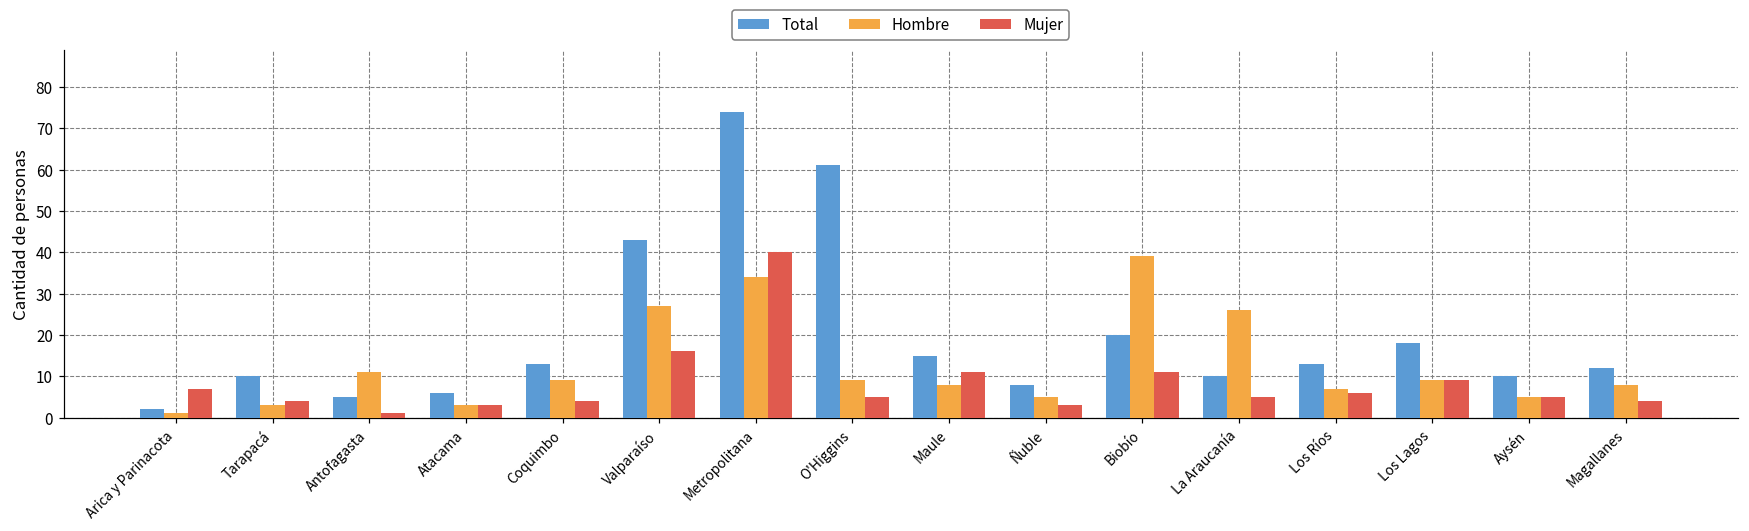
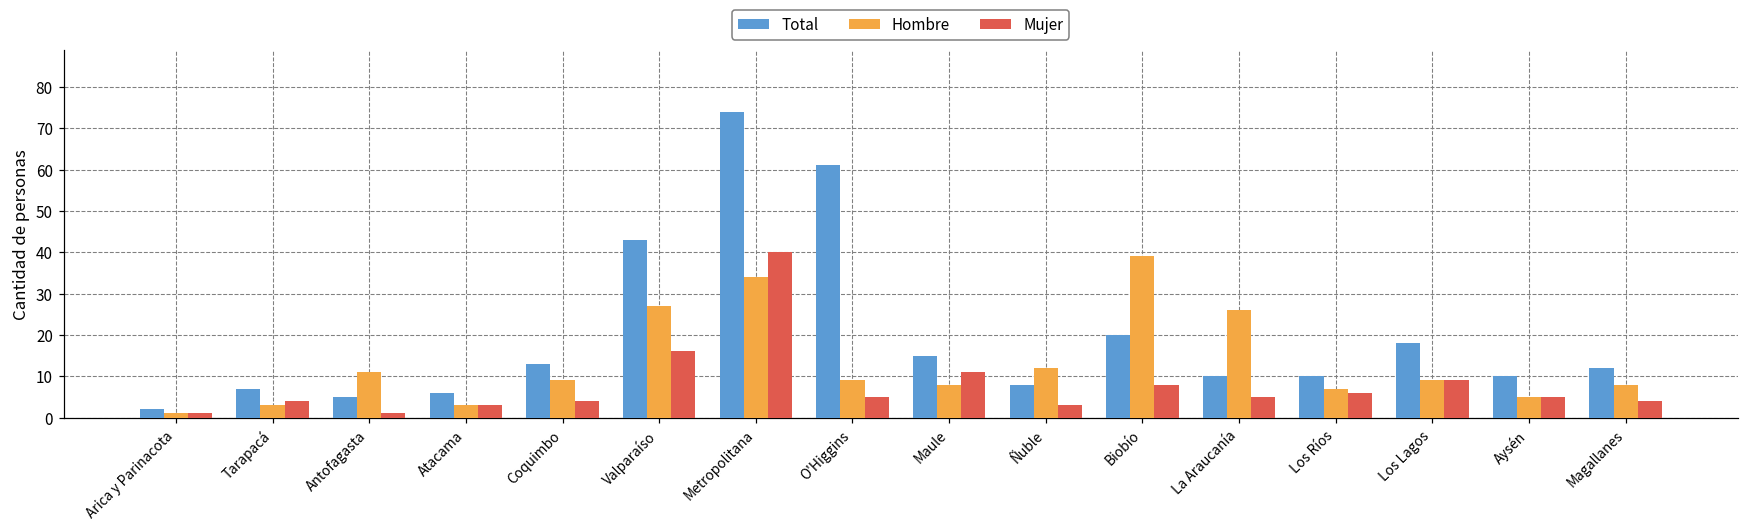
  {
    "Total": {
      "Arica y Parinacota": 2,
-     "Tarapacá": 10,
+     "Tarapacá": 7,
      "Antofagasta": 5,
      "Atacama": 6,
      "Coquimbo": 13,
      "Valparaíso": 43,
      "Metropolitana": 74,
      "O'Higgins": 61,
      "Maule": 15,
      "Ñuble": 8,
      "Biobío": 20,
      "La Araucanía": 10,
-     "Los Ríos": 13,
+     "Los Ríos": 10,
      "Los Lagos": 18,
      "Aysén": 10,
      "Magallanes": 12
    },
    "Hombre": {
      "Arica y Parinacota": 1,
      "Tarapacá": 3,
      "Antofagasta": 11,
      "Atacama": 3,
      "Coquimbo": 9,
      "Valparaíso": 27,
      "Metropolitana": 34,
      "O'Higgins": 9,
      "Maule": 8,
-     "Ñuble": 5,
+     "Ñuble": 12,
      "Biobío": 39,
      "La Araucanía": 26,
      "Los Ríos": 7,
      "Los Lagos": 9,
      "Aysén": 5,
      "Magallanes": 8
    },
    "Mujer": {
-     "Arica y Parinacota": 7,
+     "Arica y Parinacota": 1,
      "Tarapacá": 4,
      "Antofagasta": 1,
      "Atacama": 3,
      "Coquimbo": 4,
      "Valparaíso": 16,
      "Metropolitana": 40,
      "O'Higgins": 5,
      "Maule": 11,
      "Ñuble": 3,
-     "Biobío": 11,
+     "Biobío": 8,
      "La Araucanía": 5,
      "Los Ríos": 6,
      "Los Lagos": 9,
      "Aysén": 5,
      "Magallanes": 4
    }
  }
